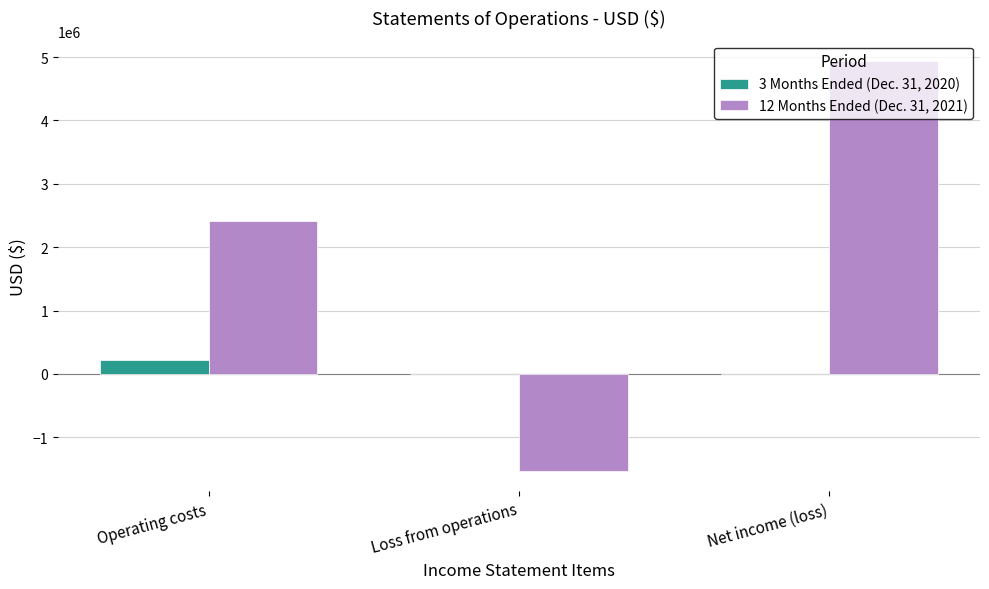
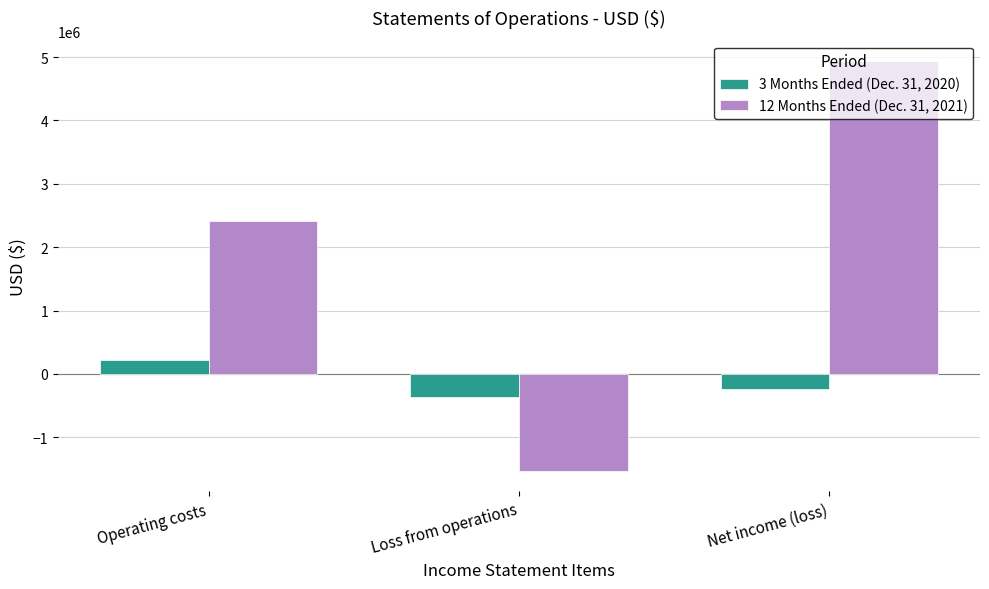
  {
    "3 Months Ended (Dec. 31, 2020)": {
      "Operating costs": 200000,
-     "Loss from operations": 0,
-     "Net income (loss)": 0
+     "Loss from operations": -400000,
+     "Net income (loss)": -200000
    },
    "12 Months Ended (Dec. 31, 2021)": {
      "Operating costs": 2400000,
      "Loss from operations": -1500000
    }
  }
